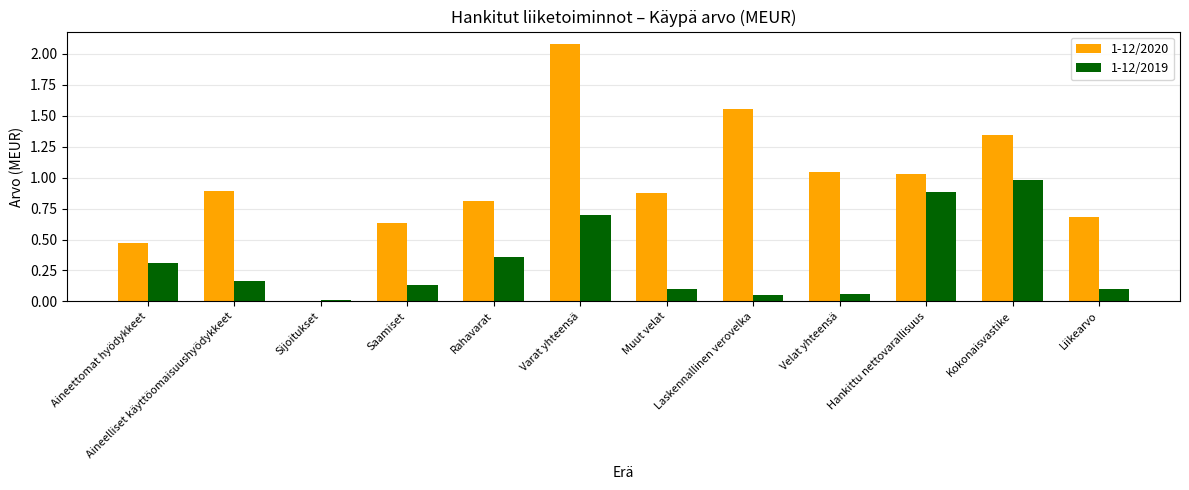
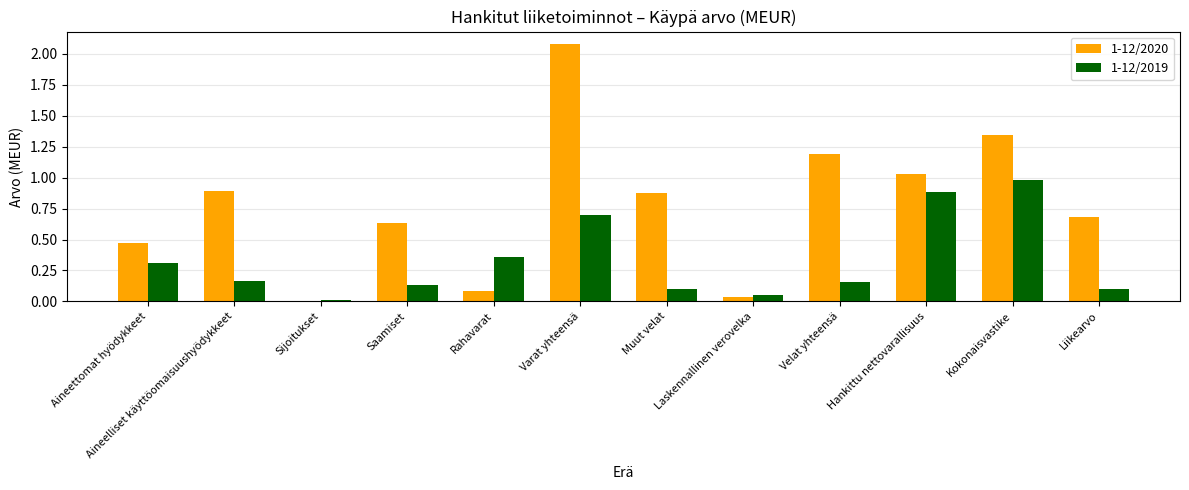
  {
    "1-12/2020": {
      "Aineettomat hyödykkeet": 0.47,
      "Aineelliset käyttöomaisuushyödykkeet": 0.89,
      "Sijoitukset": 0.00,
      "Saamiset": 0.63,
-     "Rahavarat": 0.81,
+     "Rahavarat": 0.08,
      "Varat yhteensä": 2.08,
      "Muut velat": 0.88,
-     "Laskennallinen verovelka": 1.55,
-     "Velat yhteensä": 1.04,
+     "Laskennallinen verovelka": 0.03,
+     "Velat yhteensä": 1.19,
      "Hankittu nettovarallisuus": 1.03,
      "Kokonaisvastike": 1.34,
      "Liikearvo": 0.68
    },
    "1-12/2019": {
      "Aineettomat hyödykkeet": 0.31,
      "Aineelliset käyttöomaisuushyödykkeet": 0.17,
      "Saamiset": 0.13,
      "Rahavarat": 0.36,
      "Varat yhteensä": 0.70,
      "Muut velat": 0.10,
      "Laskennallinen verovelka": 0.06,
-     "Velat yhteensä": 0.06,
+     "Velat yhteensä": 0.16,
      "Hankittu nettovarallisuus": 0.88,
      "Kokonaisvastike": 0.98,
      "Liikearvo": 0.10
    }
  }
